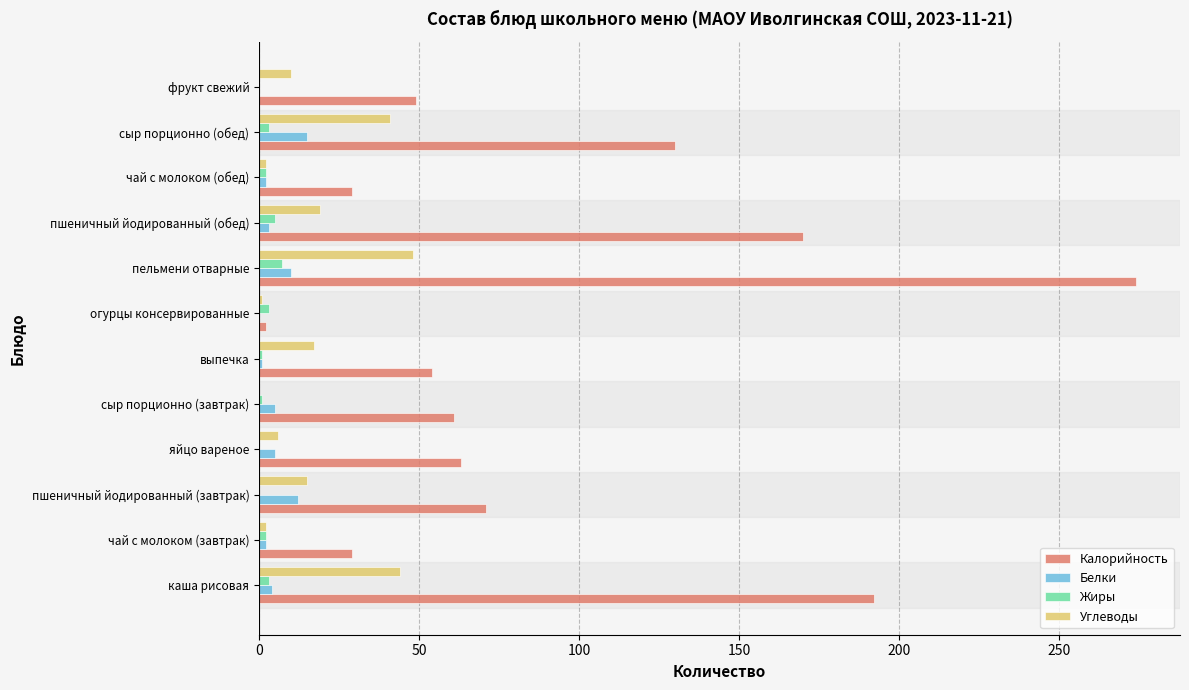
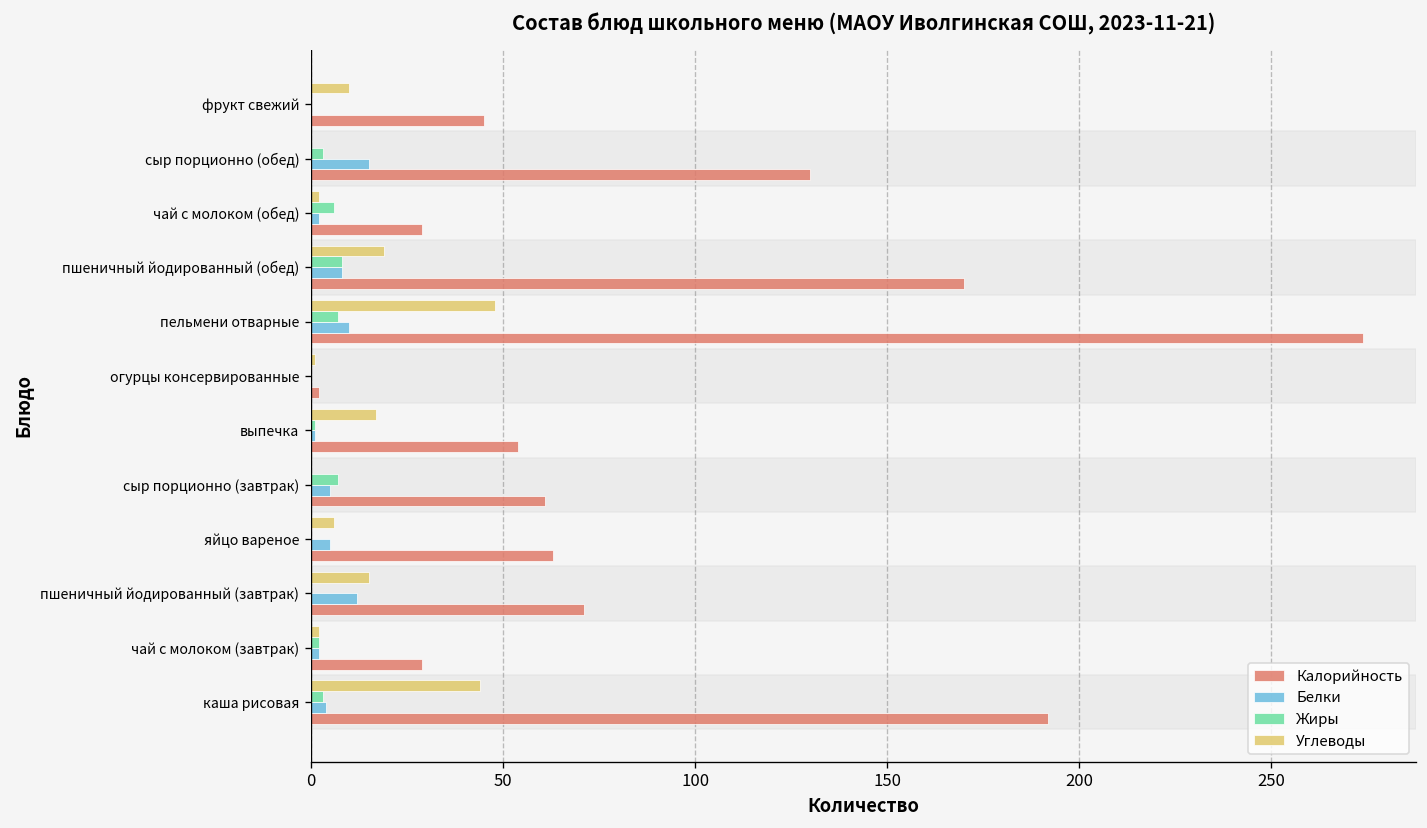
  {
    "Калорийность": {
-     "фрукт свежий": 49,
+     "фрукт свежий": 45,
      "сыр порционно (обед)": 130,
      "чай с молоком (обед)": 29,
      "пшеничный йодированный (обед)": 170,
      "пельмени отварные": 274,
      "огурцы консервированные": 2,
      "выпечка": 54,
      "сыр порционно (завтрак)": 61,
      "яйцо вареное": 63,
      "пшеничный йодированный (завтрак)": 71,
      "чай с молоком (завтрак)": 29,
      "каша рисовая": 192
    },
    "Белки": {
      "фрукт свежий": 0,
      "сыр порционно (обед)": 15,
      "чай с молоком (обед)": 2,
-     "пшеничный йодированный (обед)": 3,
+     "пшеничный йодированный (обед)": 8,
      "пельмени отварные": 10,
      "огурцы консервированные": 0,
      "выпечка": 1,
      "сыр порционно (завтрак)": 5,
      "яйцо вареное": 5,
      "пшеничный йодированный (завтрак)": 12,
      "чай с молоком (завтрак)": 2,
      "каша рисовая": 4
    },
    "Жиры": {
      "фрукт свежий": 0,
      "сыр порционно (обед)": 3,
-     "чай с молоком (обед)": 2,
-     "пшеничный йодированный (обед)": 5,
+     "чай с молоком (обед)": 6,
+     "пшеничный йодированный (обед)": 8,
      "пельмени отварные": 7,
-     "огурцы консервированные": 3,
+     "огурцы консервированные": 0,
      "выпечка": 1,
-     "сыр порционно (завтрак)": 1,
+     "сыр порционно (завтрак)": 7,
      "яйцо вареное": 0,
      "пшеничный йодированный (завтрак)": 0,
      "чай с молоком (завтрак)": 2,
      "каша рисовая": 3
    },
    "Углеводы": {
      "фрукт свежий": 10,
-     "сыр порционно (обед)": 41,
+     "сыр порционно (обед)": 0,
      "чай с молоком (обед)": 2,
      "пшеничный йодированный (обед)": 19,
      "пельмени отварные": 48,
      "огурцы консервированные": 1,
      "выпечка": 17,
      "сыр порционно (завтрак)": 0,
      "яйцо вареное": 6,
      "пшеничный йодированный (завтрак)": 15,
      "чай с молоком (завтрак)": 2,
      "каша рисовая": 44
    }
  }
